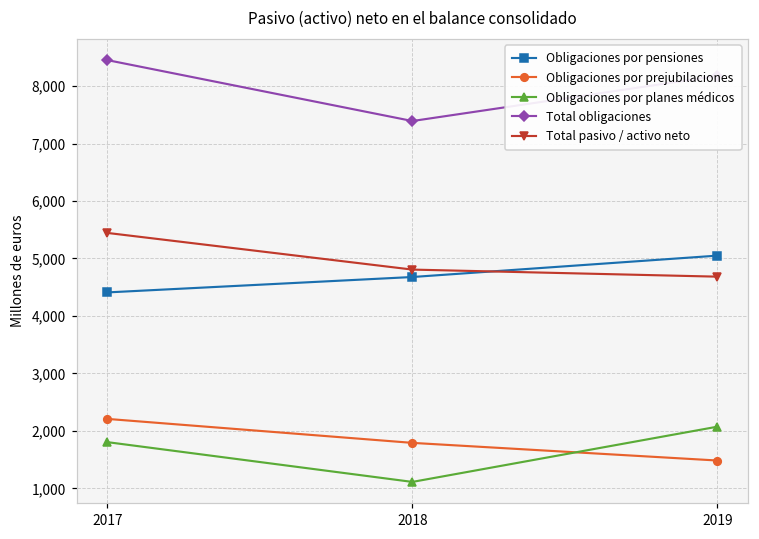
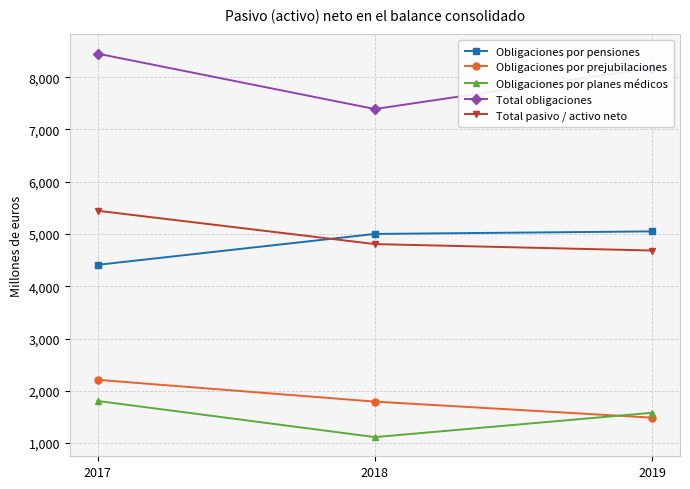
  {
    "Obligaciones por pensiones": {
      "2017": "4,400",
-     "2018": "4,700",
+     "2018": "5,000",
      "2019": "5,100"
    },
    "Obligaciones por planes médicos": {
      "2017": "1,800",
      "2018": "1,100",
-     "2019": "2,100"
+     "2019": "1,600"
    },
    "Total obligaciones": {
      "2017": "8,500",
      "2018": "7,400"
    }
  }
